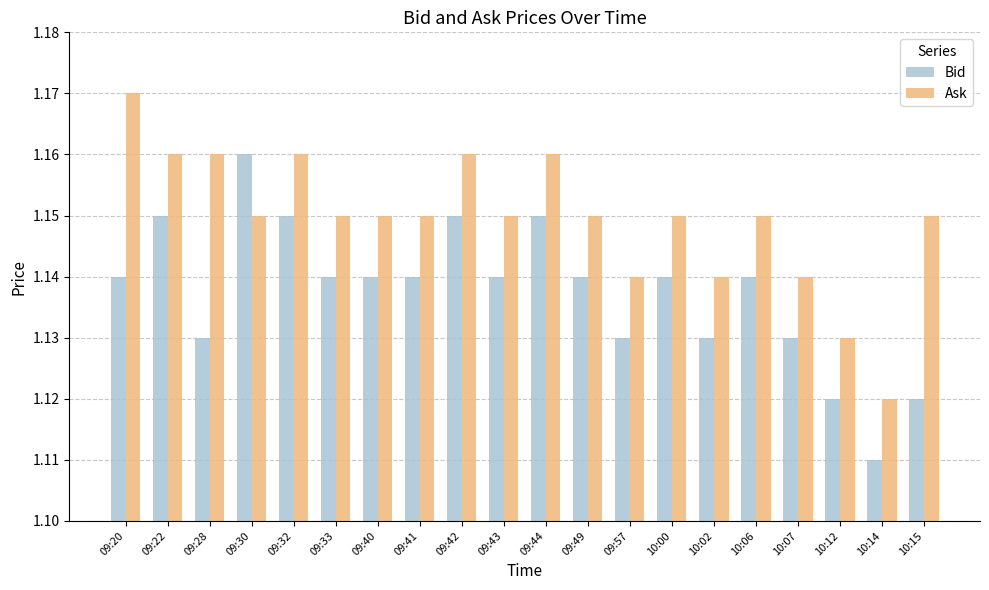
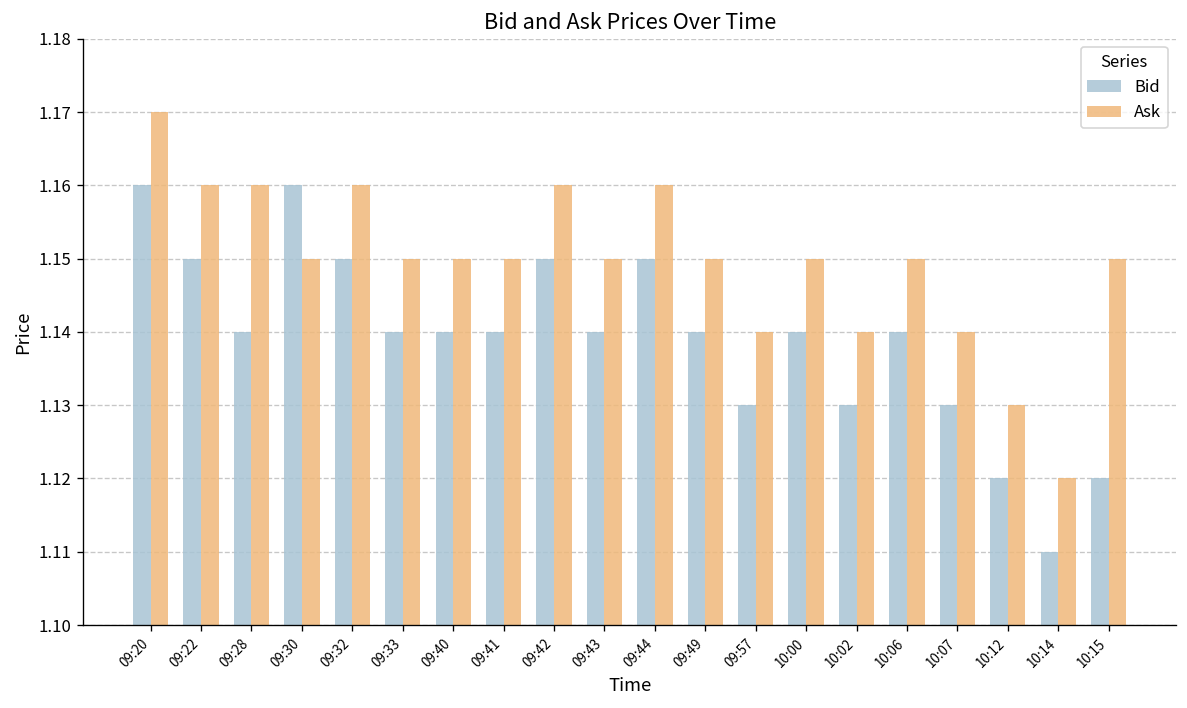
  {
    "Bid": {
-     "09:20": 1.14,
+     "09:20": 1.16,
      "09:22": 1.15,
-     "09:28": 1.13,
+     "09:28": 1.14,
      "09:30": 1.16,
      "09:32": 1.15,
      "09:33": 1.14,
      "09:40": 1.14,
      "09:41": 1.14,
      "09:42": 1.15,
      "09:43": 1.14,
      "09:44": 1.15,
      "09:49": 1.14,
      "09:57": 1.13,
      "10:00": 1.14,
      "10:02": 1.13,
      "10:06": 1.14,
      "10:07": 1.13,
      "10:12": 1.12,
      "10:14": 1.11,
      "10:15": 1.12
    },
    "Ask": {
      "09:20": 1.17,
      "09:22": 1.16,
      "09:28": 1.16,
      "09:30": 1.15,
      "09:32": 1.16,
      "09:33": 1.15,
      "09:40": 1.15,
      "09:41": 1.15,
      "09:42": 1.16,
      "09:43": 1.15,
      "09:44": 1.16,
      "09:49": 1.15,
      "09:57": 1.14,
      "10:00": 1.15,
      "10:02": 1.14,
      "10:06": 1.15,
      "10:07": 1.14,
      "10:12": 1.13,
      "10:14": 1.12,
      "10:15": 1.15
    }
  }
